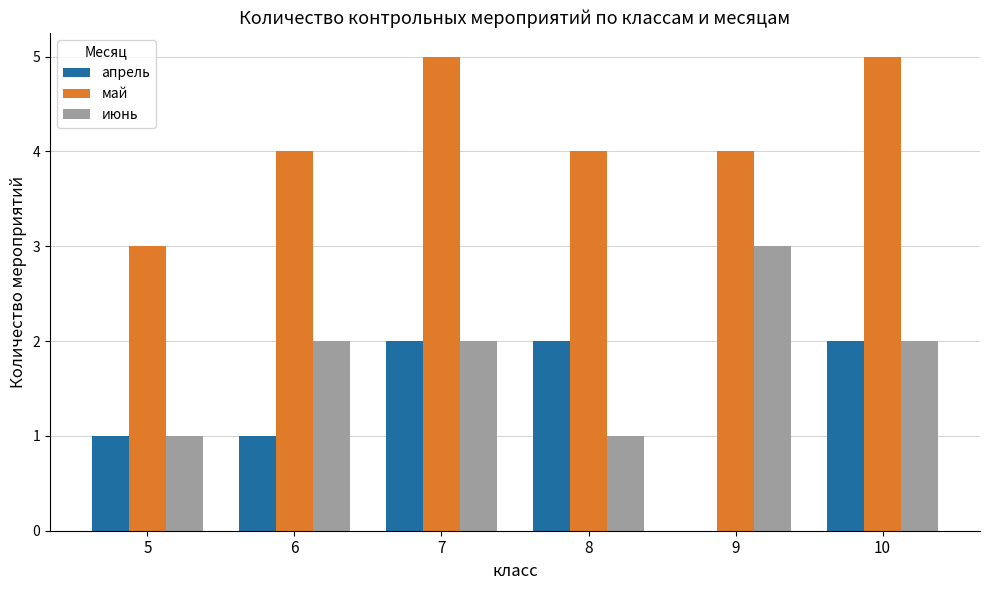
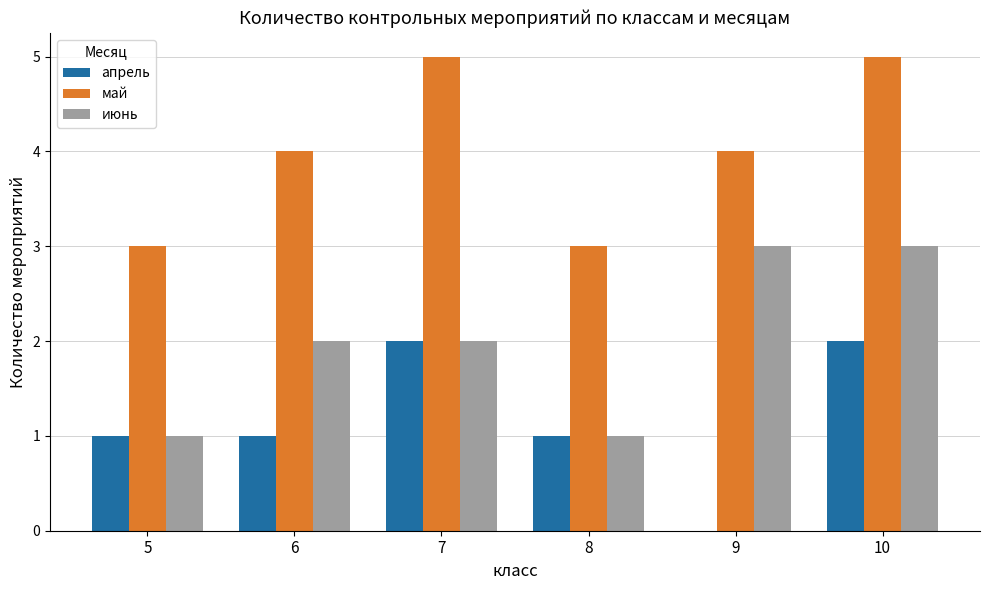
  {
    "апрель": {
      "5": 1,
      "6": 1,
      "7": 2,
-     "8": 2,
+     "8": 1,
      "9": 0,
      "10": 2
    },
    "май": {
      "5": 3,
      "6": 4,
      "7": 5,
-     "8": 4,
+     "8": 3,
      "9": 4,
      "10": 5
    },
    "июнь": {
      "5": 1,
      "6": 2,
      "7": 2,
      "8": 1,
      "9": 3,
-     "10": 2
+     "10": 3
    }
  }
